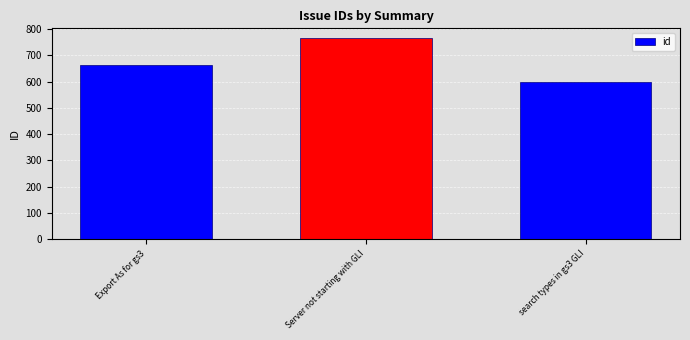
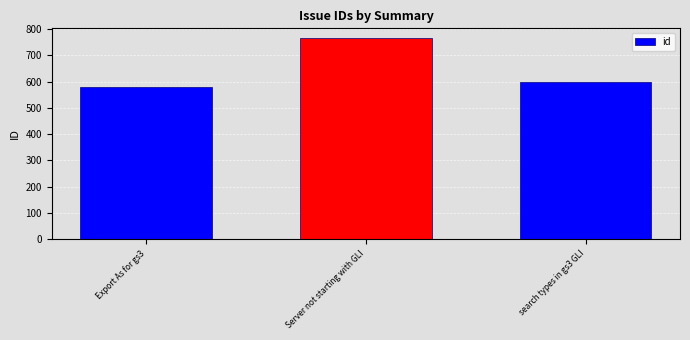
  {
-   "Export As for gs3": 660,
+   "Export As for gs3": 580,
    "Server not starting with GLI": 770,
    "search types in gs3 GLI": 600
  }
